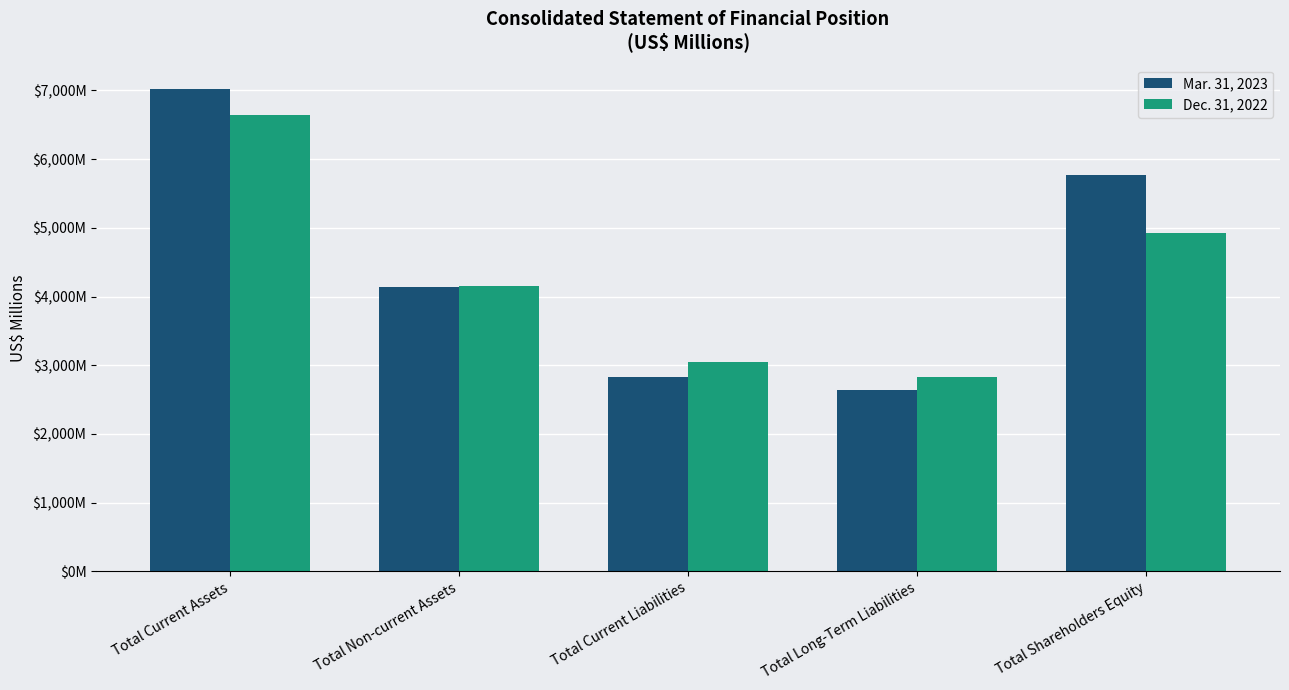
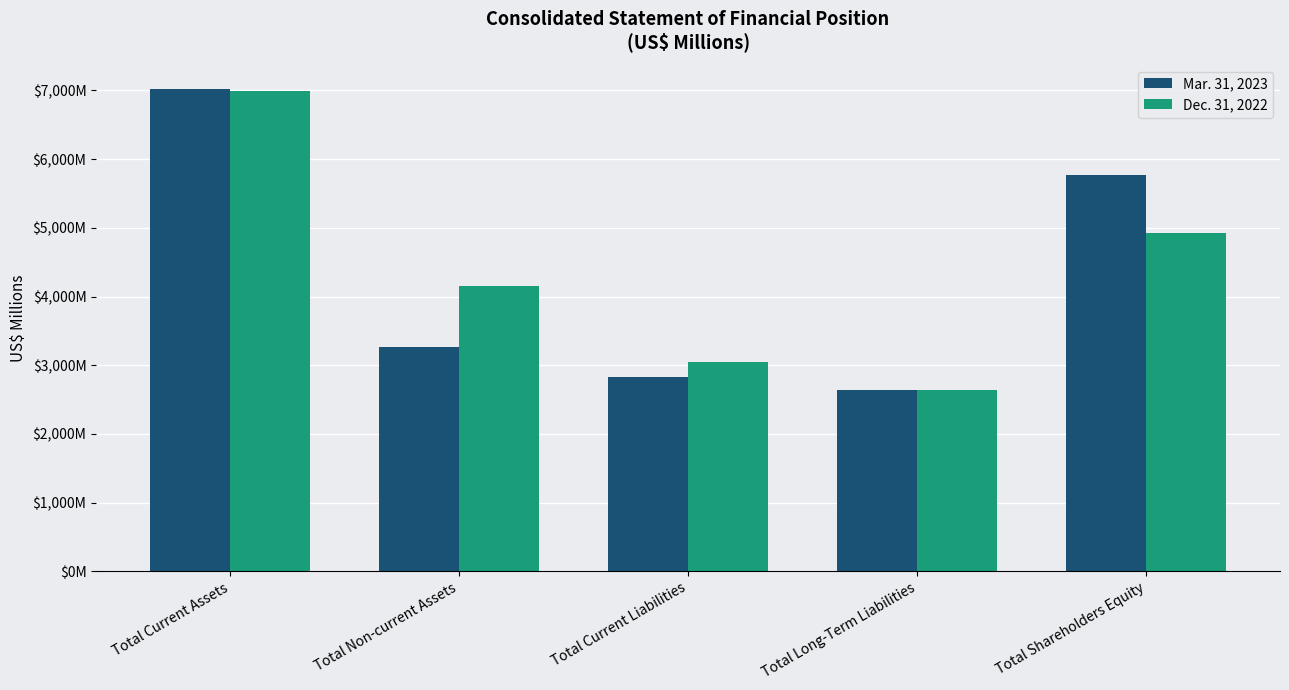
  {
    "Mar. 31, 2023": {
      "Total Current Assets": "$7,000,000,000",
-     "Total Non-current Assets": "$4,100,000,000",
+     "Total Non-current Assets": "$3,300,000,000",
      "Total Current Liabilities": "$2,800,000,000",
      "Total Long-Term Liabilities": "$2,600,000,000",
      "Total Shareholders Equity": "$5,800,000,000"
    },
    "Dec. 31, 2022": {
-     "Total Current Assets": "$6,600,000,000",
+     "Total Current Assets": "$7,000,000,000",
      "Total Non-current Assets": "$4,200,000,000",
      "Total Current Liabilities": "$3,100,000,000",
-     "Total Long-Term Liabilities": "$2,800,000,000",
+     "Total Long-Term Liabilities": "$2,600,000,000",
      "Total Shareholders Equity": "$4,900,000,000"
    }
  }
